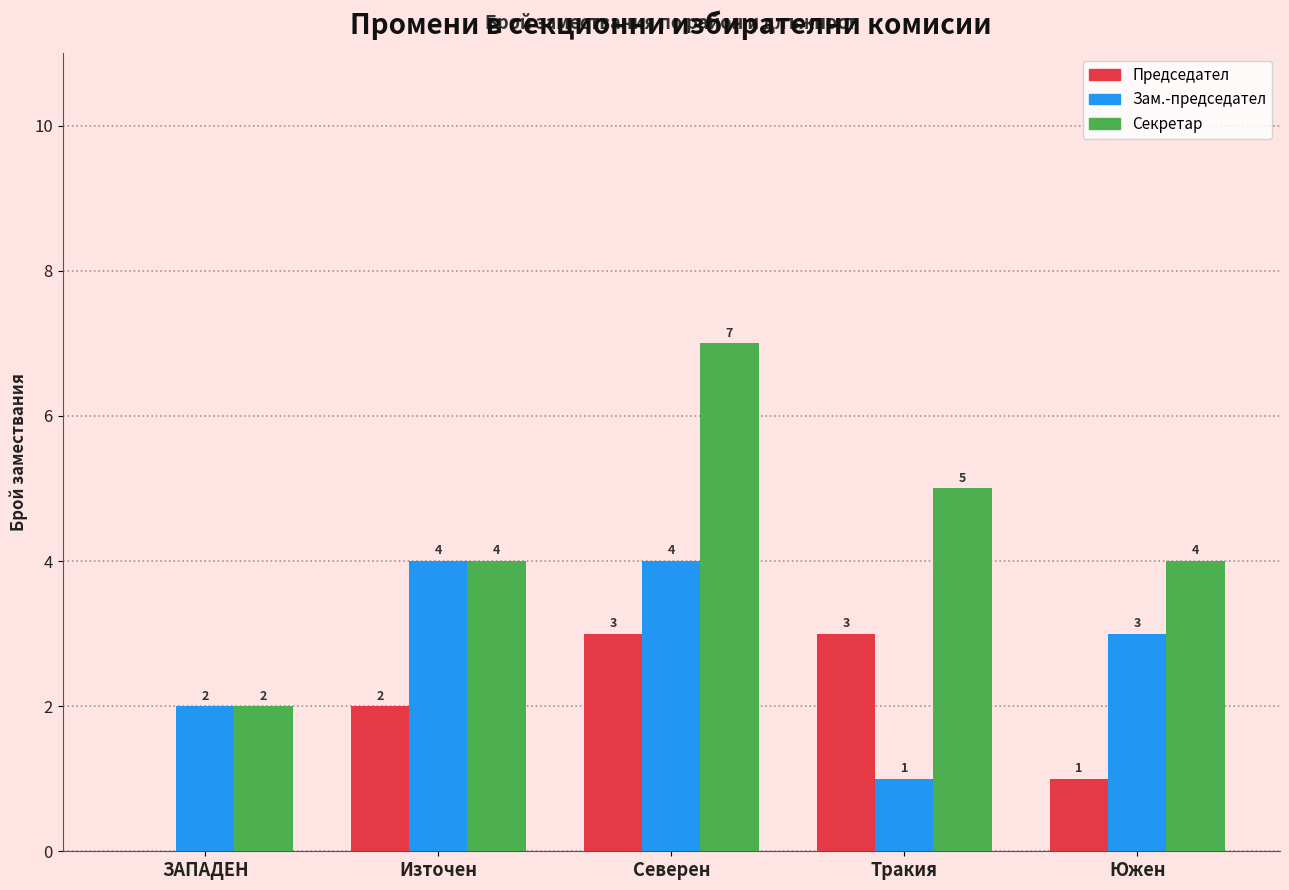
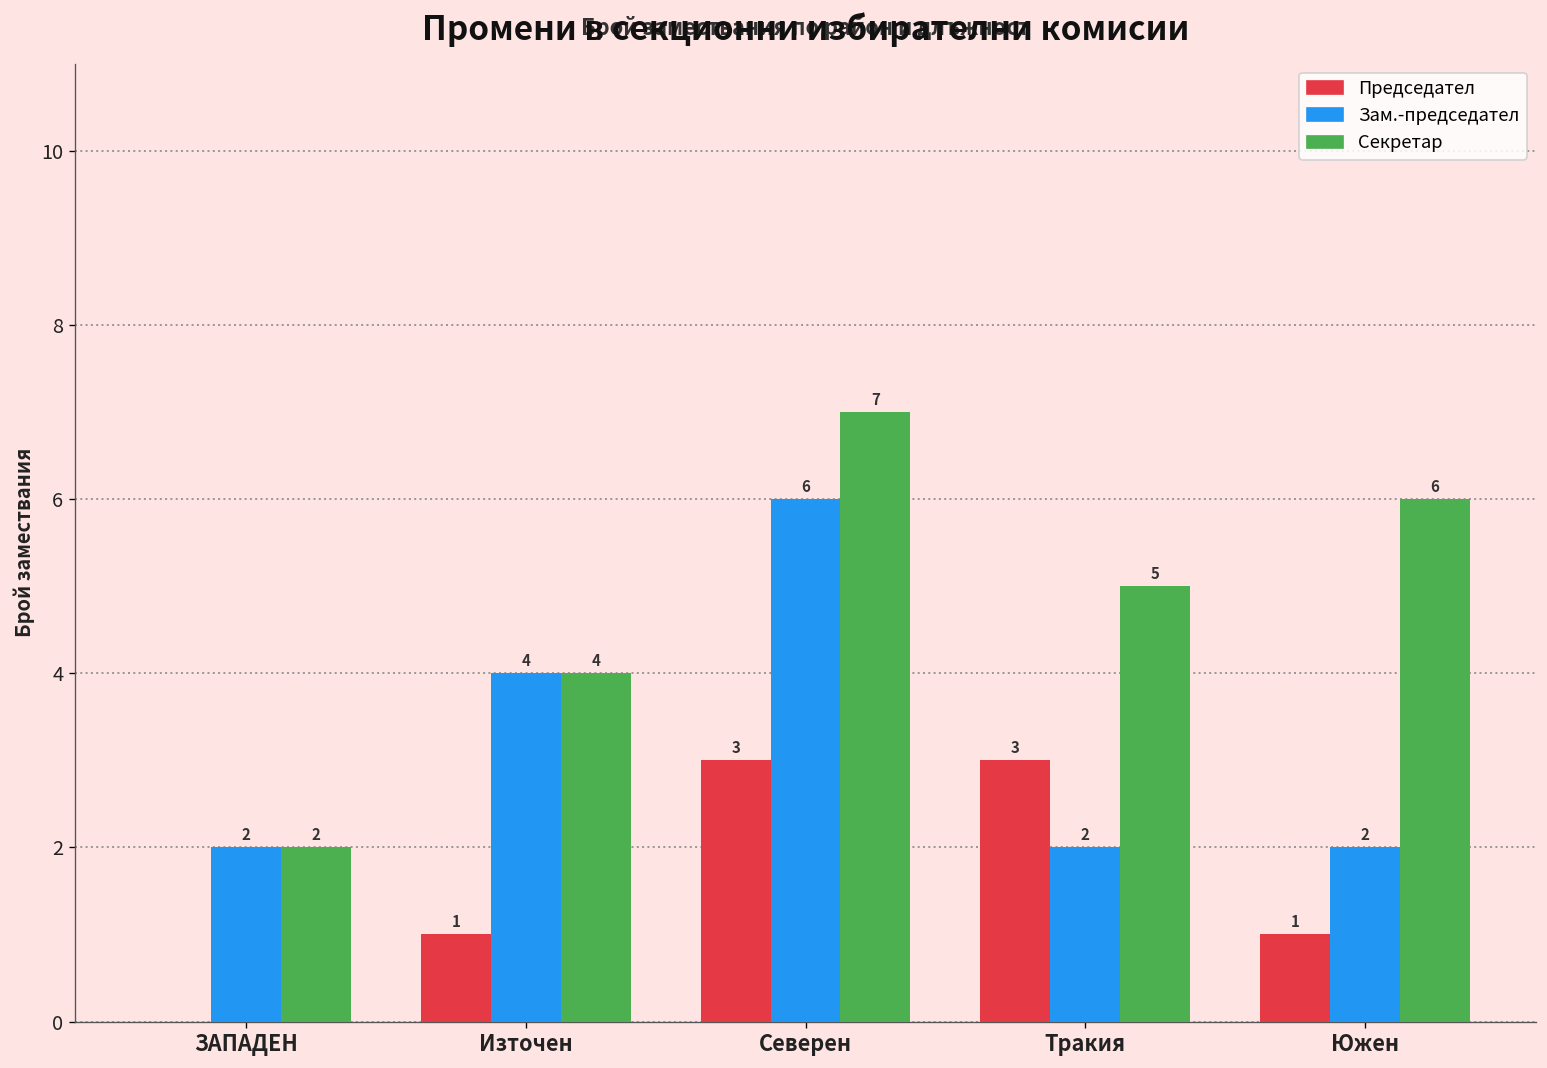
  {
    "Председател": {
-     "Източен": 2,
+     "Източен": 1,
      "Северен": 3,
      "Тракия": 3,
      "Южен": 1
    },
    "Зам.-председател": {
      "ЗАПАДЕН": 2,
      "Източен": 4,
-     "Северен": 4,
-     "Тракия": 1,
-     "Южен": 3
+     "Северен": 6,
+     "Тракия": 2,
+     "Южен": 2
    },
    "Секретар": {
      "ЗАПАДЕН": 2,
      "Източен": 4,
      "Северен": 7,
      "Тракия": 5,
-     "Южен": 4
+     "Южен": 6
    }
  }
